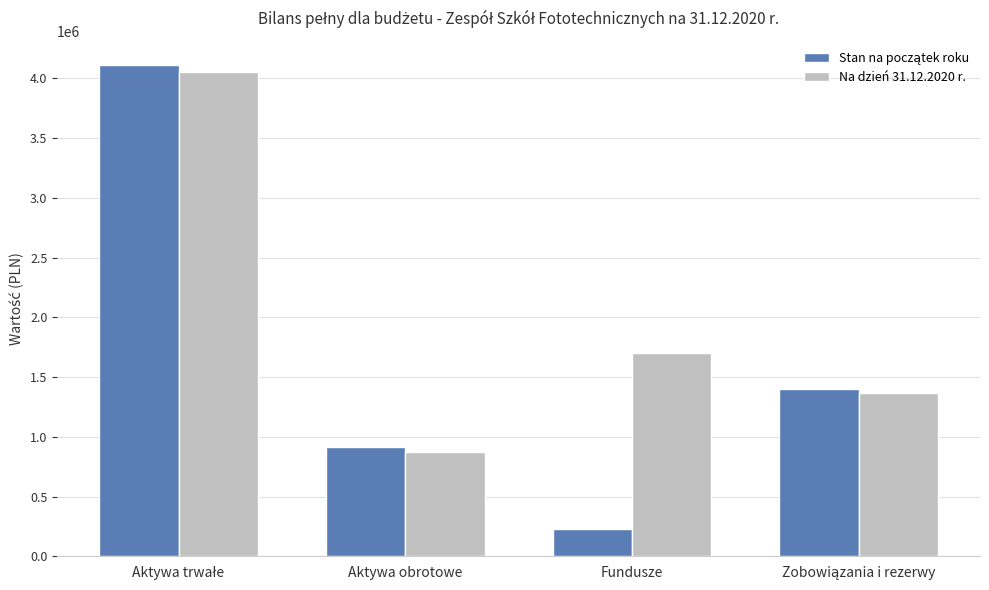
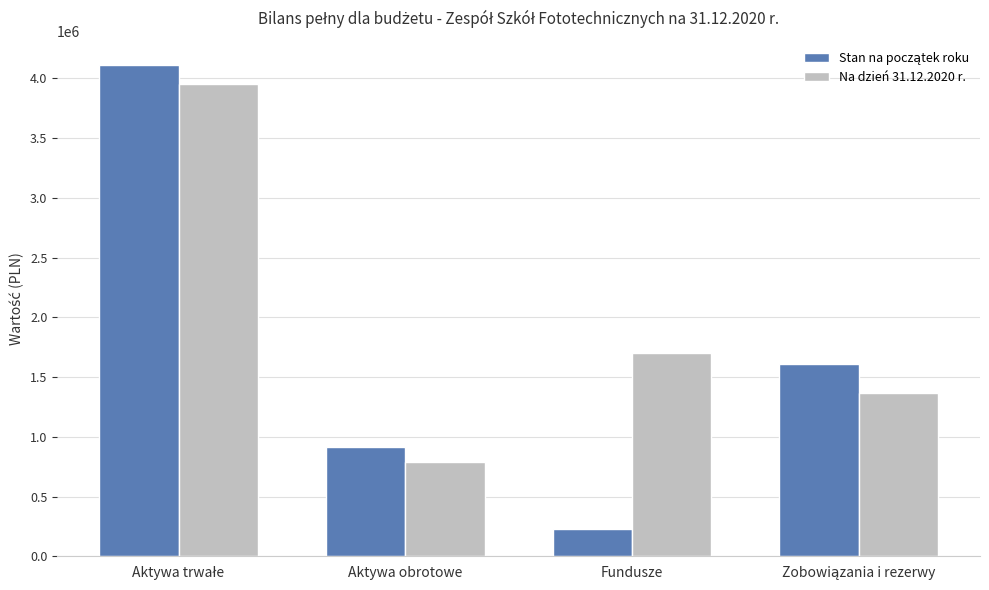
  {
    "Stan na początek roku": {
      "Aktywa trwałe": 4110000,
      "Aktywa obrotowe": 920000,
      "Fundusze": 230000,
-     "Zobowiązania i rezerwy": 1400000
+     "Zobowiązania i rezerwy": 1610000
    },
    "Na dzień 31.12.2020 r.": {
-     "Aktywa trwałe": 4060000,
-     "Aktywa obrotowe": 880000,
+     "Aktywa trwałe": 3950000,
+     "Aktywa obrotowe": 790000,
      "Fundusze": 1700000,
      "Zobowiązania i rezerwy": 1370000
    }
  }
